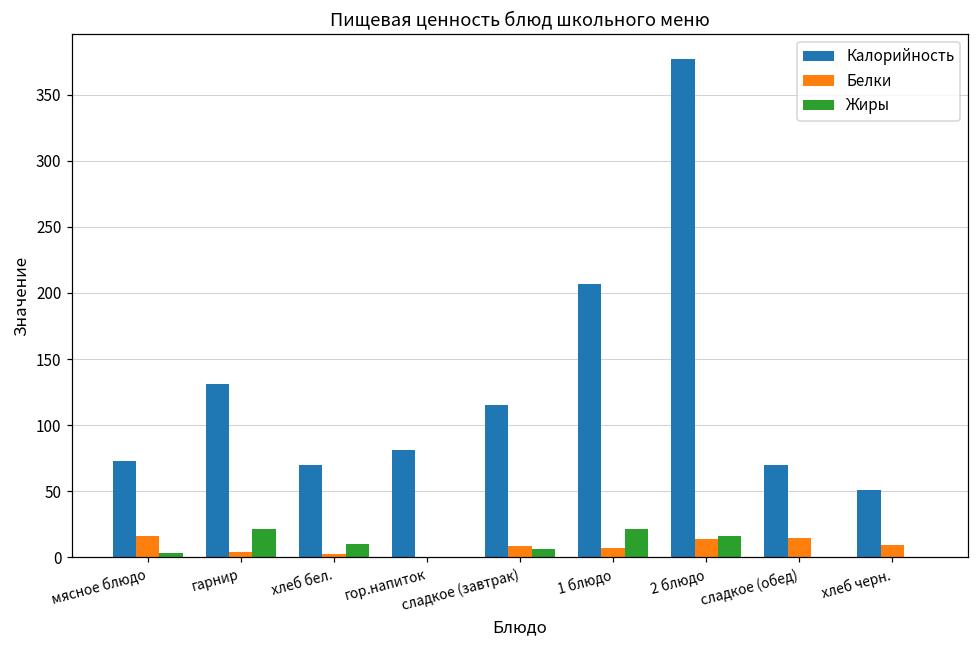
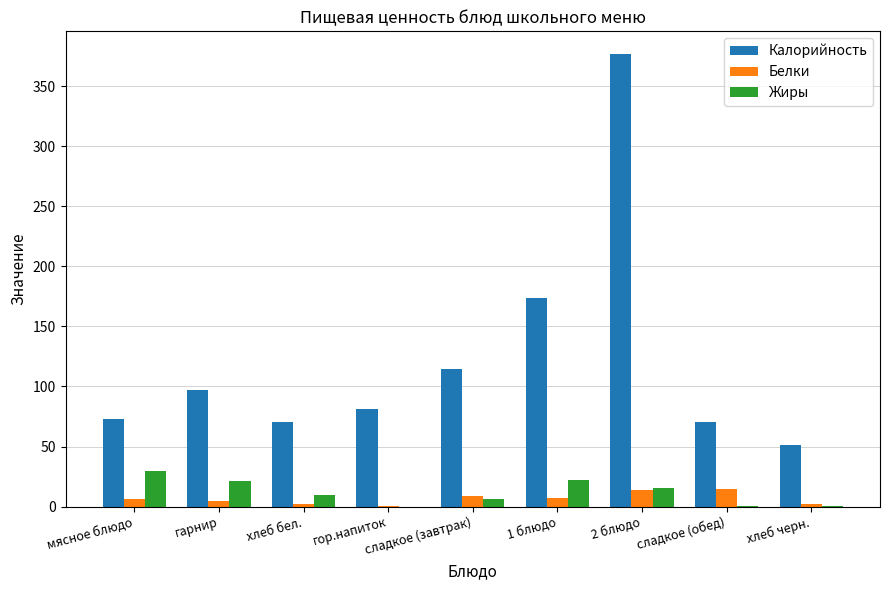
  {
    "Калорийность": {
      "мясное блюдо": 73,
-     "гарнир": 131,
+     "гарнир": 97,
      "хлеб бел.": 70,
      "гор.напиток": 81,
      "сладкое (завтрак)": 115,
-     "1 блюдо": 207,
+     "1 блюдо": 174,
      "2 блюдо": 377,
      "сладкое (обед)": 70,
      "хлеб черн.": 51
    },
    "Белки": {
-     "мясное блюдо": 16,
+     "мясное блюдо": 7,
      "гарнир": 4,
      "хлеб бел.": 2,
      "сладкое (завтрак)": 9,
      "1 блюдо": 7,
      "2 блюдо": 14,
      "сладкое (обед)": 15,
-     "хлеб черн.": 9
+     "хлеб черн.": 2
    },
    "Жиры": {
-     "мясное блюдо": 3,
+     "мясное блюдо": 29,
      "гарнир": 22,
      "хлеб бел.": 10,
      "гор.напиток": 0,
      "сладкое (завтрак)": 7,
      "1 блюдо": 22,
      "2 блюдо": 16
    }
  }
